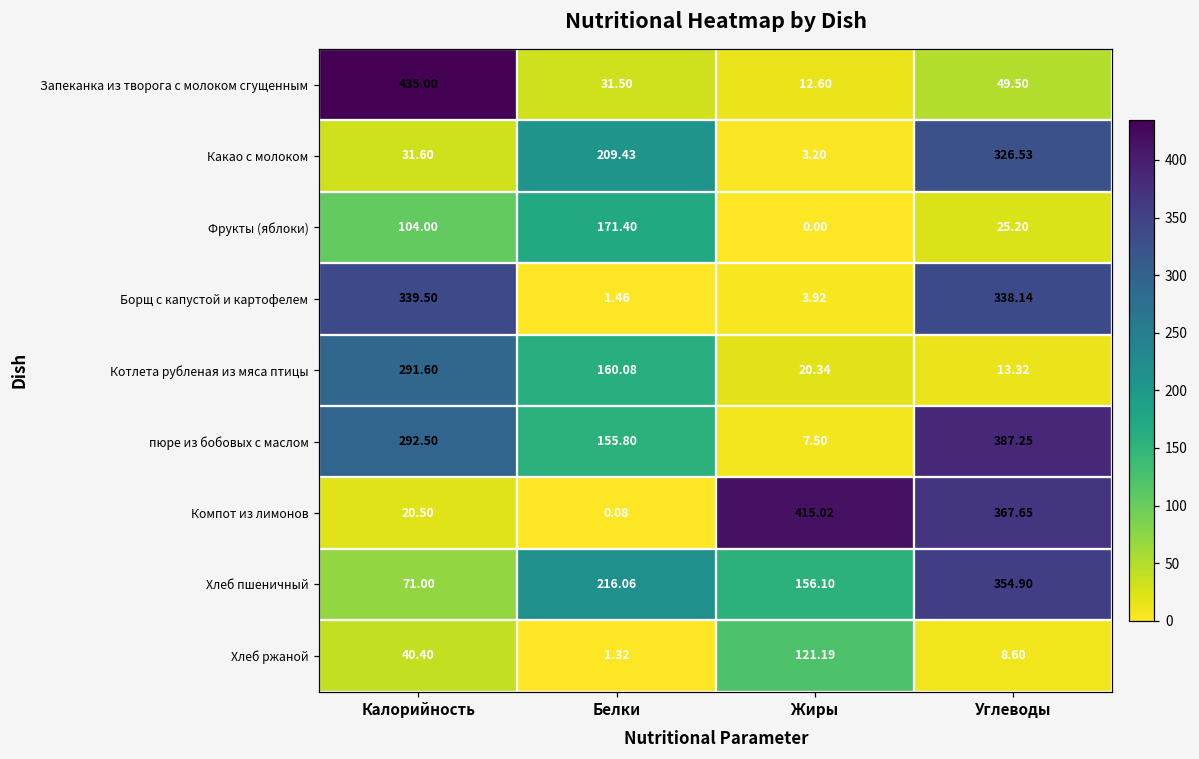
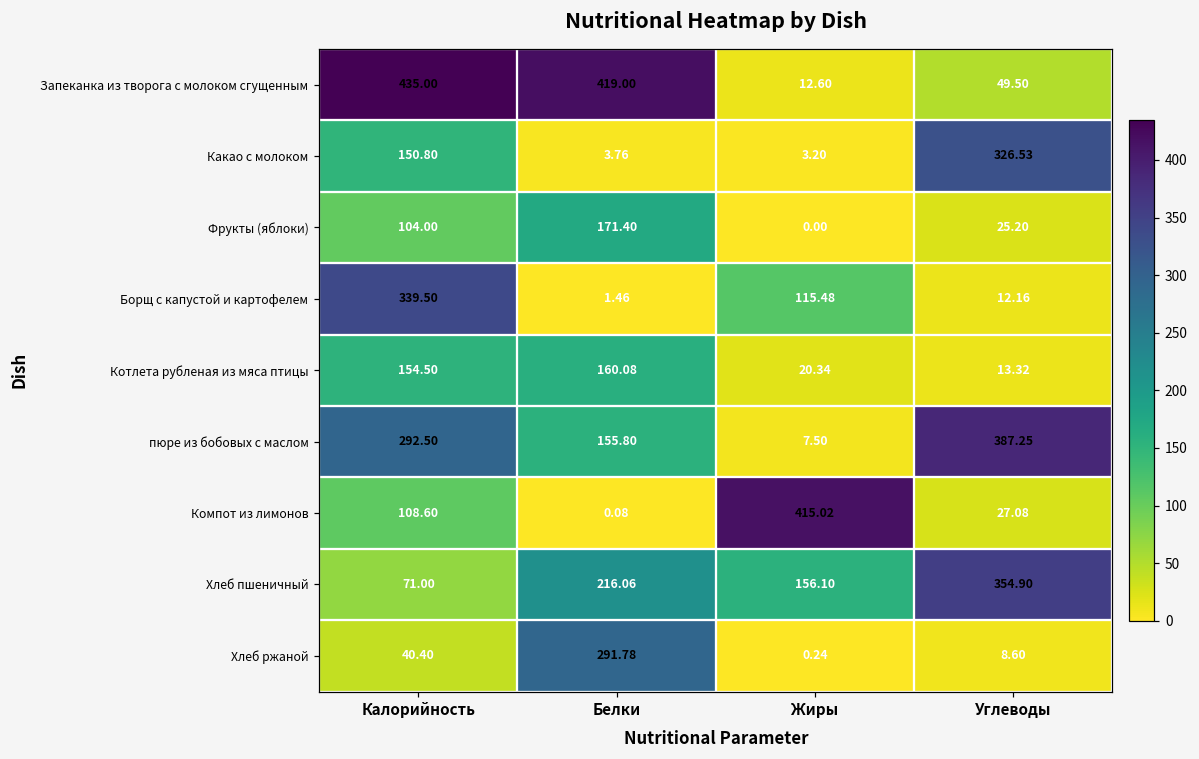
  {
    "Запеканка из творога с молоком сгущенным": {
      "Калорийность": 435.00,
-     "Белки": 31.50,
+     "Белки": 419.00,
      "Жиры": 12.60,
      "Углеводы": 49.50
    },
    "Какао с молоком": {
-     "Калорийность": 31.60,
-     "Белки": 209.43,
+     "Калорийность": 150.80,
+     "Белки": 3.76,
      "Жиры": 3.20,
      "Углеводы": 326.53
    },
    "Фрукты (яблоки)": {
      "Калорийность": 104.00,
      "Белки": 171.40,
      "Жиры": 0.00,
      "Углеводы": 25.20
    },
    "Борщ с капустой и картофелем": {
      "Калорийность": 339.50,
      "Белки": 1.46,
-     "Жиры": 3.92,
-     "Углеводы": 338.14
+     "Жиры": 115.48,
+     "Углеводы": 12.16
    },
    "Котлета рубленая из мяса птицы": {
-     "Калорийность": 291.60,
+     "Калорийность": 154.50,
      "Белки": 160.08,
      "Жиры": 20.34,
      "Углеводы": 13.32
    },
    "пюре из бобовых с маслом": {
      "Калорийность": 292.50,
      "Белки": 155.80,
      "Жиры": 7.50,
      "Углеводы": 387.25
    },
    "Компот из лимонов": {
-     "Калорийность": 20.50,
+     "Калорийность": 108.60,
      "Белки": 0.08,
      "Жиры": 415.02,
-     "Углеводы": 367.65
+     "Углеводы": 27.08
    },
    "Хлеб пшеничный": {
      "Калорийность": 71.00,
      "Белки": 216.06,
      "Жиры": 156.10,
      "Углеводы": 354.90
    },
    "Хлеб ржаной": {
      "Калорийность": 40.40,
-     "Белки": 1.32,
-     "Жиры": 121.19,
+     "Белки": 291.78,
+     "Жиры": 0.24,
      "Углеводы": 8.60
    }
  }
